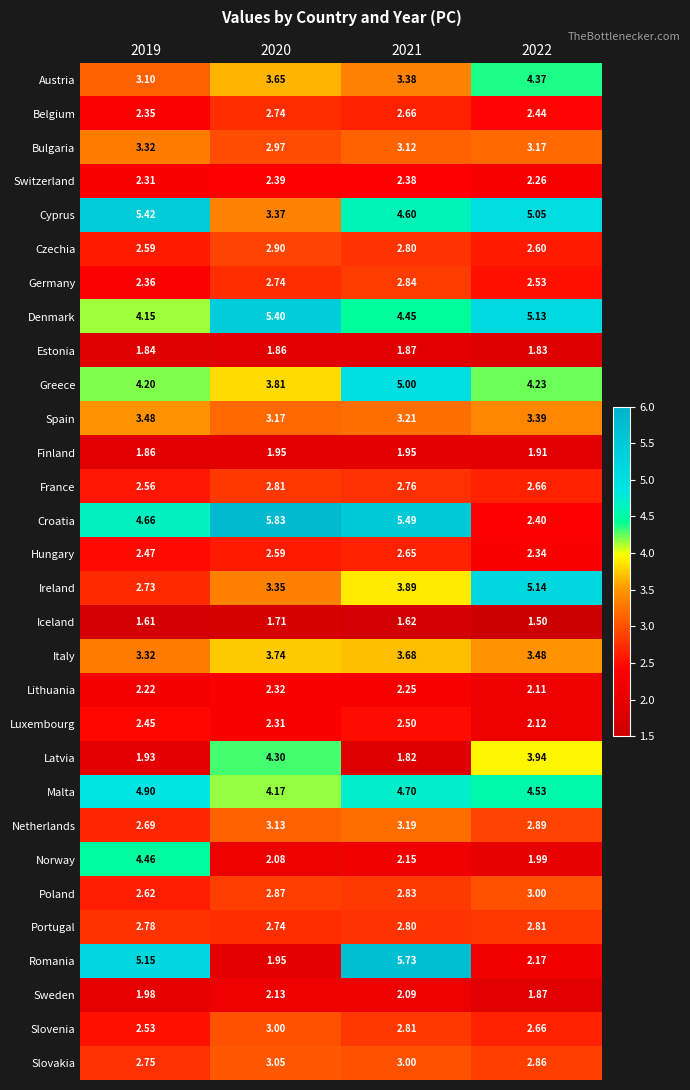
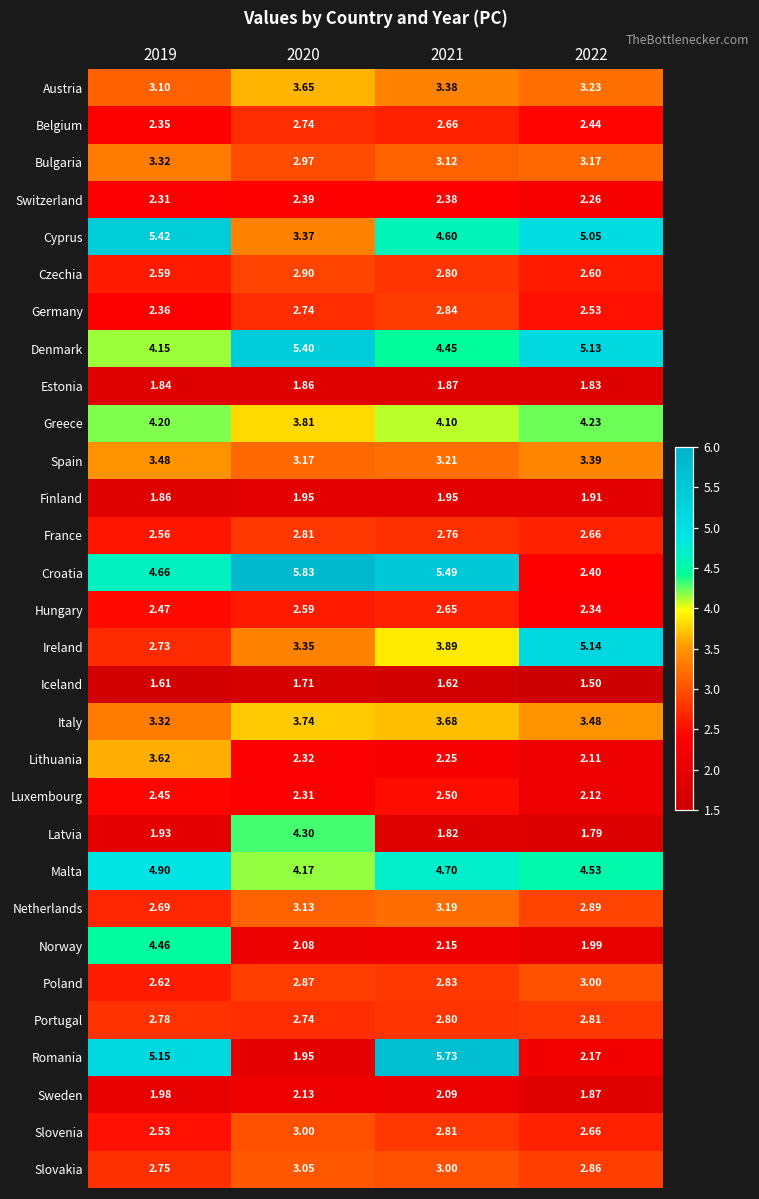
  {
    "Austria": {
      "2019": 3.10,
      "2020": 3.65,
      "2021": 3.38,
-     "2022": 4.37
+     "2022": 3.23
    },
    "Belgium": {
      "2019": 2.35,
      "2020": 2.74,
      "2021": 2.66,
      "2022": 2.44
    },
    "Bulgaria": {
      "2019": 3.32,
      "2020": 2.97,
      "2021": 3.12,
      "2022": 3.17
    },
    "Switzerland": {
      "2019": 2.31,
      "2020": 2.39,
      "2021": 2.38,
      "2022": 2.26
    },
    "Cyprus": {
      "2019": 5.42,
      "2020": 3.37,
      "2021": 4.60,
      "2022": 5.05
    },
    "Czechia": {
      "2019": 2.59,
      "2020": 2.90,
      "2021": 2.80,
      "2022": 2.60
    },
    "Germany": {
      "2019": 2.36,
      "2020": 2.74,
      "2021": 2.84,
      "2022": 2.53
    },
    "Denmark": {
      "2019": 4.15,
      "2020": 5.40,
      "2021": 4.45,
      "2022": 5.13
    },
    "Estonia": {
      "2019": 1.84,
      "2020": 1.86,
      "2021": 1.87,
      "2022": 1.83
    },
    "Greece": {
      "2019": 4.20,
      "2020": 3.81,
-     "2021": 5.00,
+     "2021": 4.10,
      "2022": 4.23
    },
    "Spain": {
      "2019": 3.48,
      "2020": 3.17,
      "2021": 3.21,
      "2022": 3.39
    },
    "Finland": {
      "2019": 1.86,
      "2020": 1.95,
      "2021": 1.95,
      "2022": 1.91
    },
    "France": {
      "2019": 2.56,
      "2020": 2.81,
      "2021": 2.76,
      "2022": 2.66
    },
    "Croatia": {
      "2019": 4.66,
      "2020": 5.83,
      "2021": 5.49,
      "2022": 2.40
    },
    "Hungary": {
      "2019": 2.47,
      "2020": 2.59,
      "2021": 2.65,
      "2022": 2.34
    },
    "Ireland": {
      "2019": 2.73,
      "2020": 3.35,
      "2021": 3.89,
      "2022": 5.14
    },
    "Iceland": {
      "2019": 1.61,
      "2020": 1.71,
      "2021": 1.62,
      "2022": 1.50
    },
    "Italy": {
      "2019": 3.32,
      "2020": 3.74,
      "2021": 3.68,
      "2022": 3.48
    },
    "Lithuania": {
-     "2019": 2.22,
+     "2019": 3.62,
      "2020": 2.32,
      "2021": 2.25,
      "2022": 2.11
    },
    "Luxembourg": {
      "2019": 2.45,
      "2020": 2.31,
      "2021": 2.50,
      "2022": 2.12
    },
    "Latvia": {
      "2019": 1.93,
      "2020": 4.30,
      "2021": 1.82,
-     "2022": 3.94
+     "2022": 1.79
    },
    "Malta": {
      "2019": 4.90,
      "2020": 4.17,
      "2021": 4.70,
      "2022": 4.53
    },
    "Netherlands": {
      "2019": 2.69,
      "2020": 3.13,
      "2021": 3.19,
      "2022": 2.89
    },
    "Norway": {
      "2019": 4.46,
      "2020": 2.08,
      "2021": 2.15,
      "2022": 1.99
    },
    "Poland": {
      "2019": 2.62,
      "2020": 2.87,
      "2021": 2.83,
      "2022": 3.00
    },
    "Portugal": {
      "2019": 2.78,
      "2020": 2.74,
      "2021": 2.80,
      "2022": 2.81
    },
    "Romania": {
      "2019": 5.15,
      "2020": 1.95,
      "2021": 5.73,
      "2022": 2.17
    },
    "Sweden": {
      "2019": 1.98,
      "2020": 2.13,
      "2021": 2.09,
      "2022": 1.87
    },
    "Slovenia": {
      "2019": 2.53,
      "2020": 3.00,
      "2021": 2.81,
      "2022": 2.66
    },
    "Slovakia": {
      "2019": 2.75,
      "2020": 3.05,
      "2021": 3.00,
      "2022": 2.86
    }
  }
